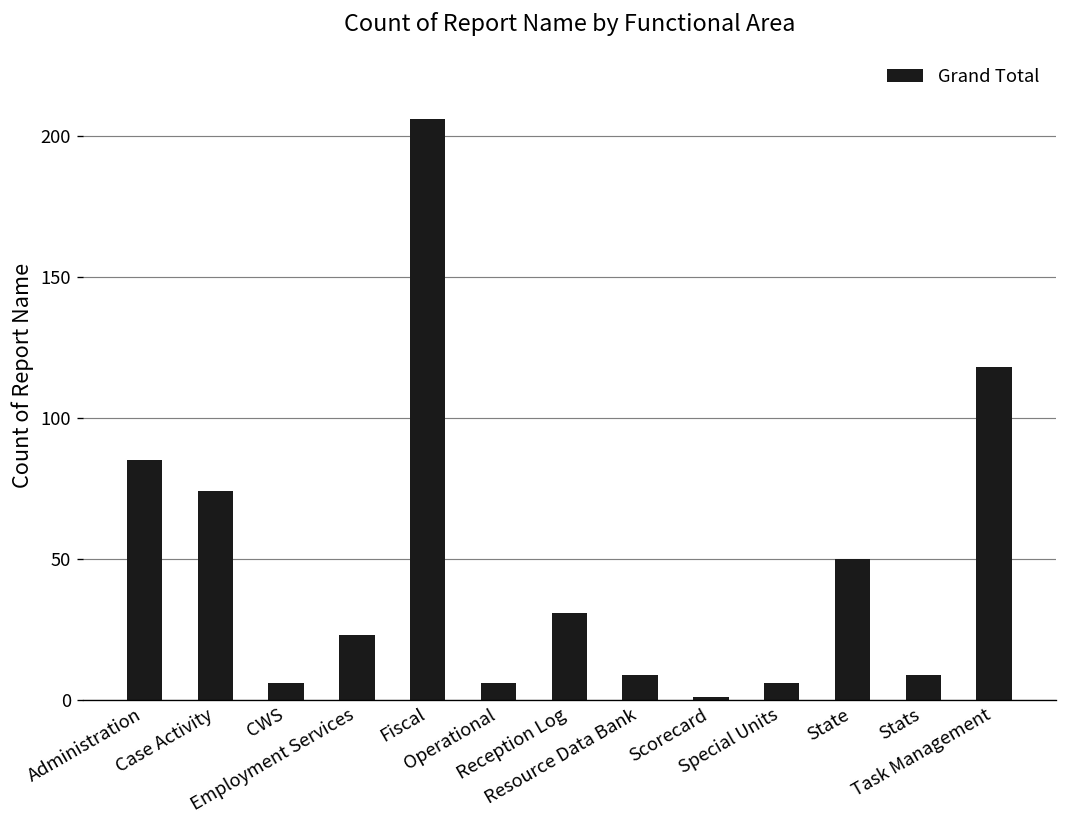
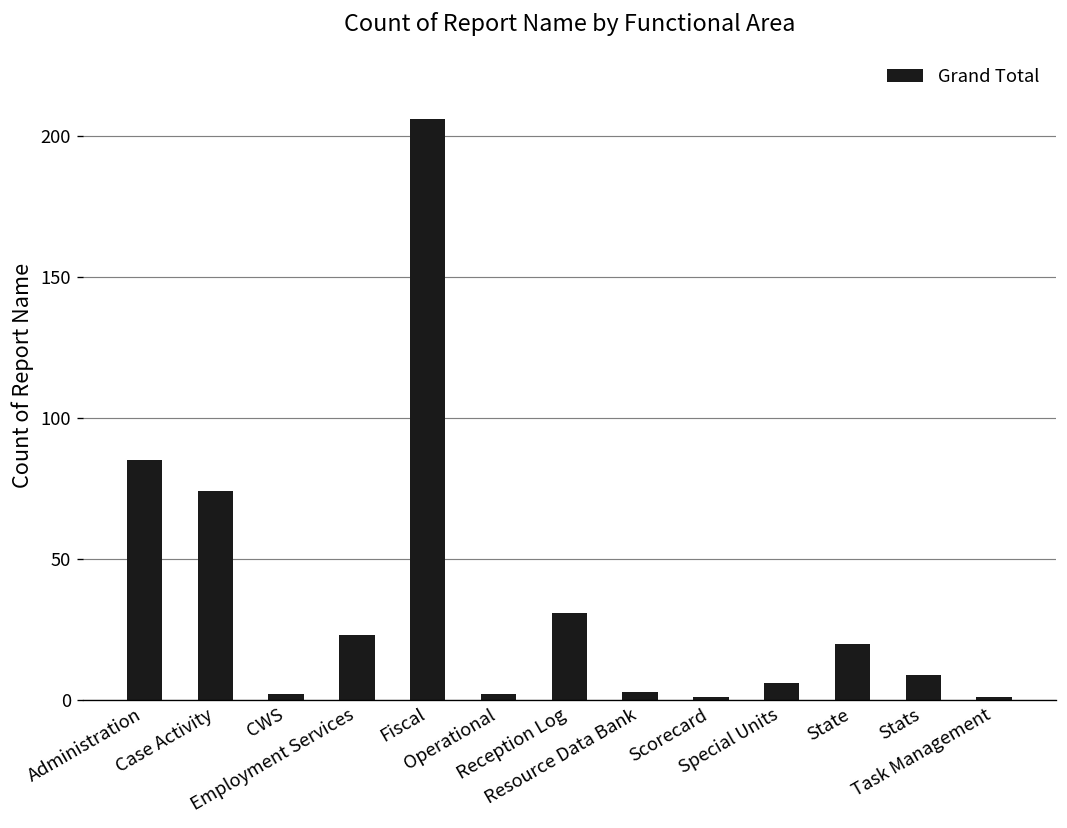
  {
    "Administration": 85,
    "Case Activity": 74,
-   "CWS": 6,
+   "CWS": 2,
    "Employment Services": 23,
    "Fiscal": 206,
-   "Operational": 6,
+   "Operational": 2,
    "Reception Log": 31,
-   "Resource Data Bank": 9,
+   "Resource Data Bank": 3,
    "Special Units": 6,
-   "State": 50,
+   "State": 20,
    "Stats": 9,
-   "Task Management": 118
+   "Task Management": 1
  }
